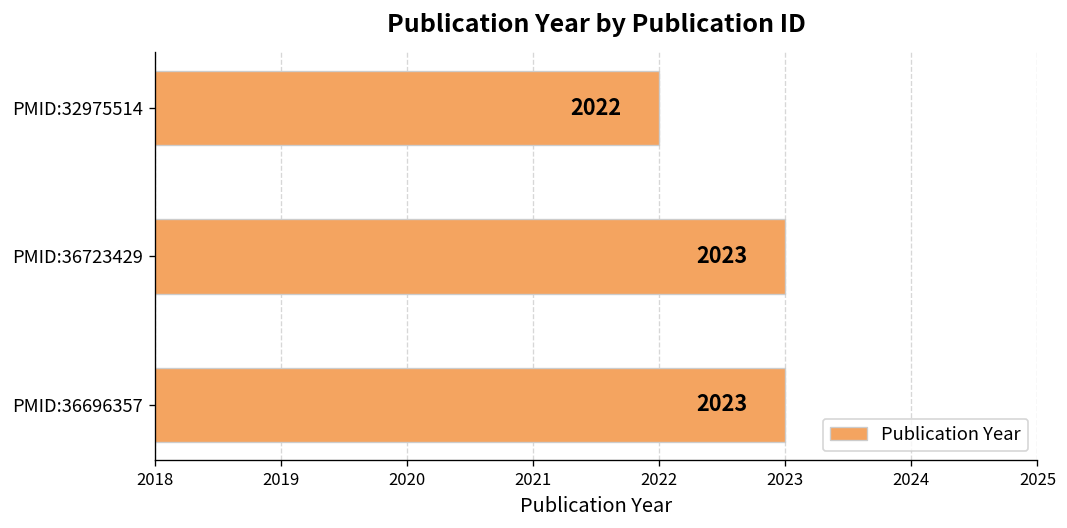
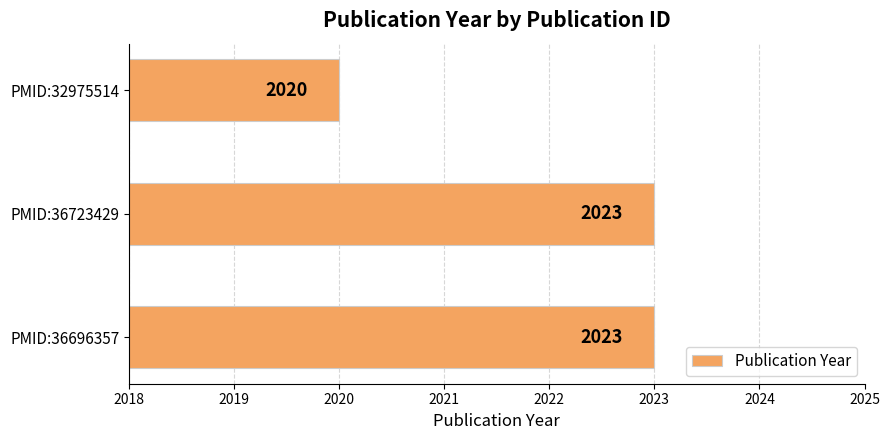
  {
-   "PMID:32975514": 2022,
+   "PMID:32975514": 2020,
    "PMID:36723429": 2023,
    "PMID:36696357": 2023
  }
